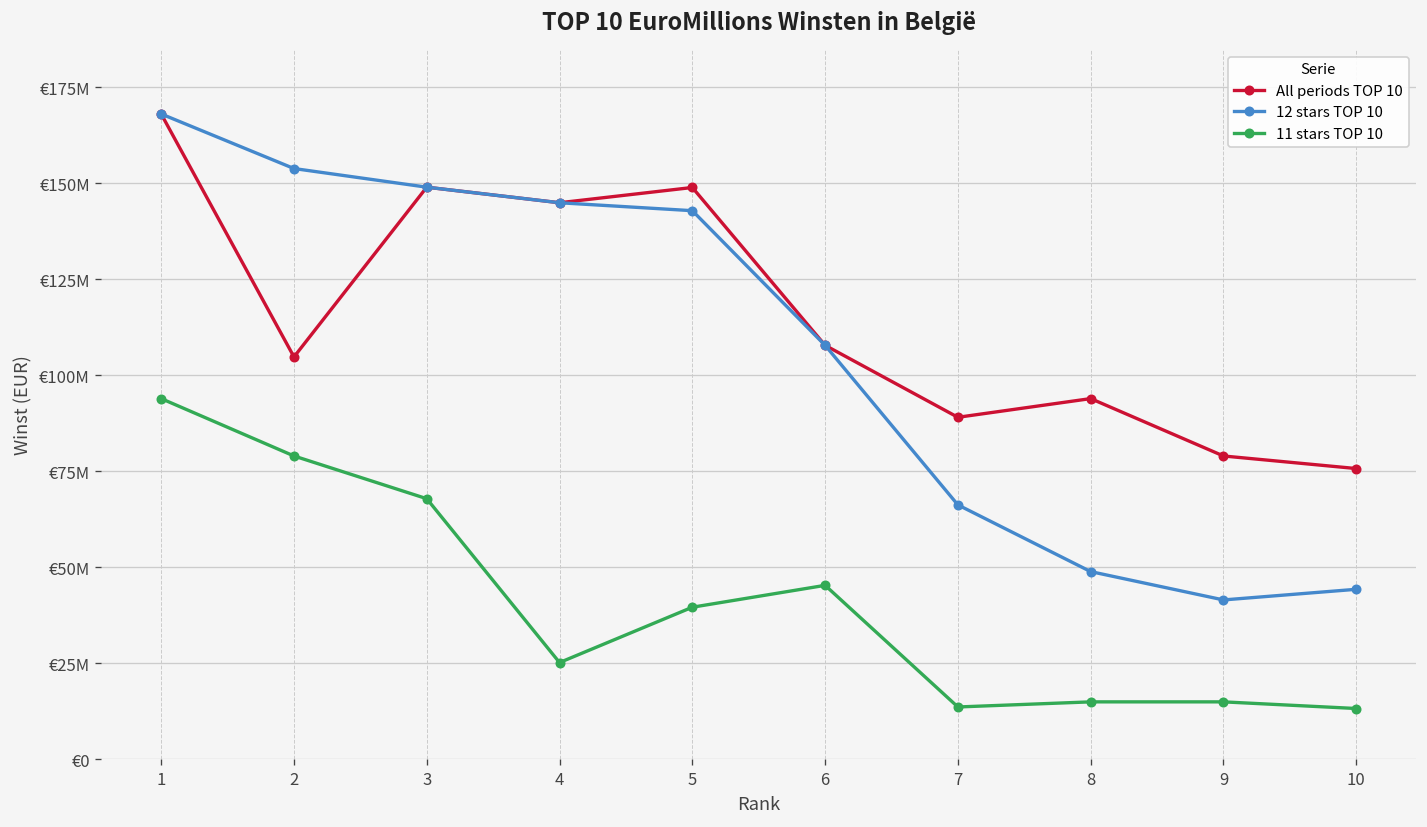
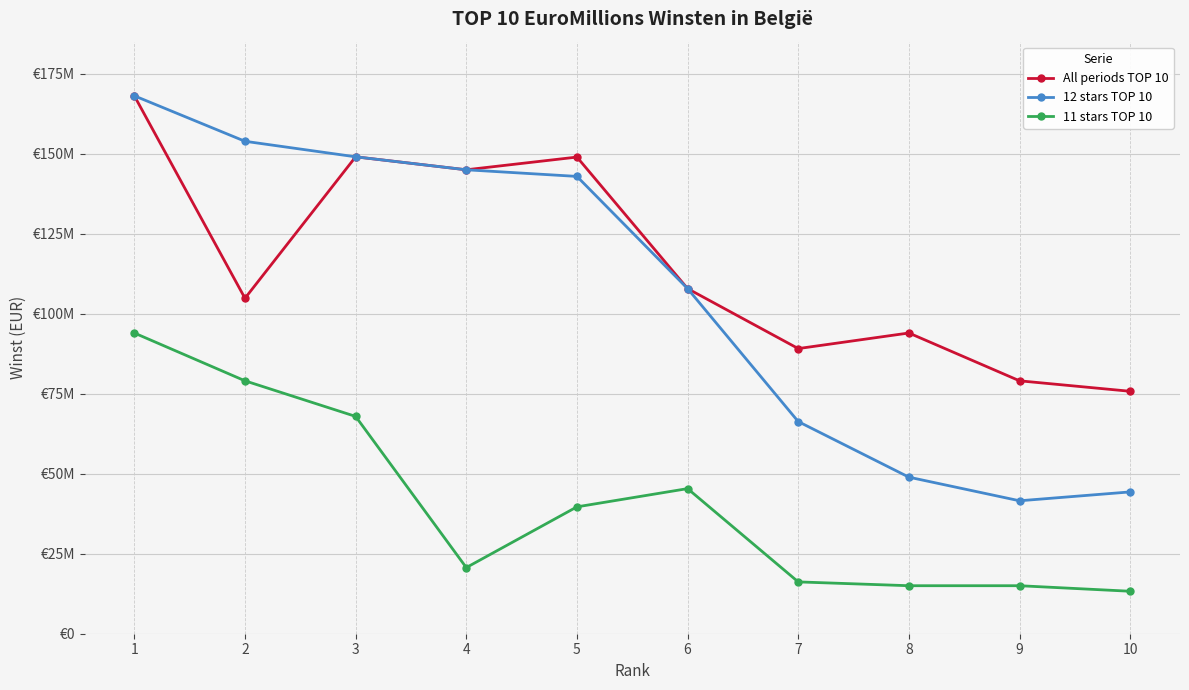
  {
    "All periods TOP 10": {
      "2": "€105000000",
      "5": "€149000000",
      "7": "€89000000",
      "8": "€94000000",
      "9": "€79000000",
      "10": "€76000000"
    },
    "12 stars TOP 10": {
      "2": "€154000000",
      "5": "€143000000",
      "7": "€66000000",
      "8": "€49000000",
      "9": "€42000000",
      "10": "€44000000"
    },
    "11 stars TOP 10": {
      "1": "€94000000",
      "2": "€79000000",
      "3": "€68000000",
-     "4": "€25000000",
+     "4": "€21000000",
      "5": "€40000000",
      "6": "€45000000",
-     "7": "€14000000",
+     "7": "€16000000",
      "8": "€15000000",
      "9": "€15000000",
      "10": "€13000000"
    }
  }
